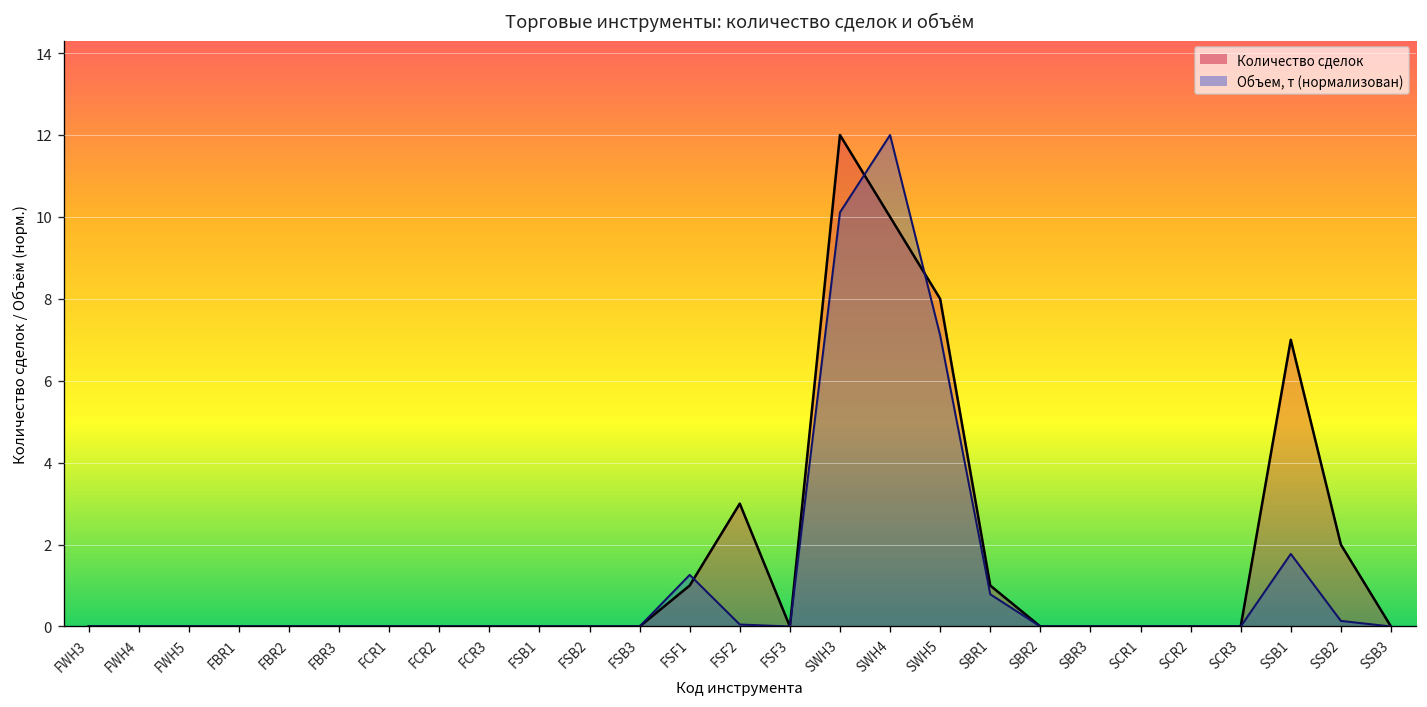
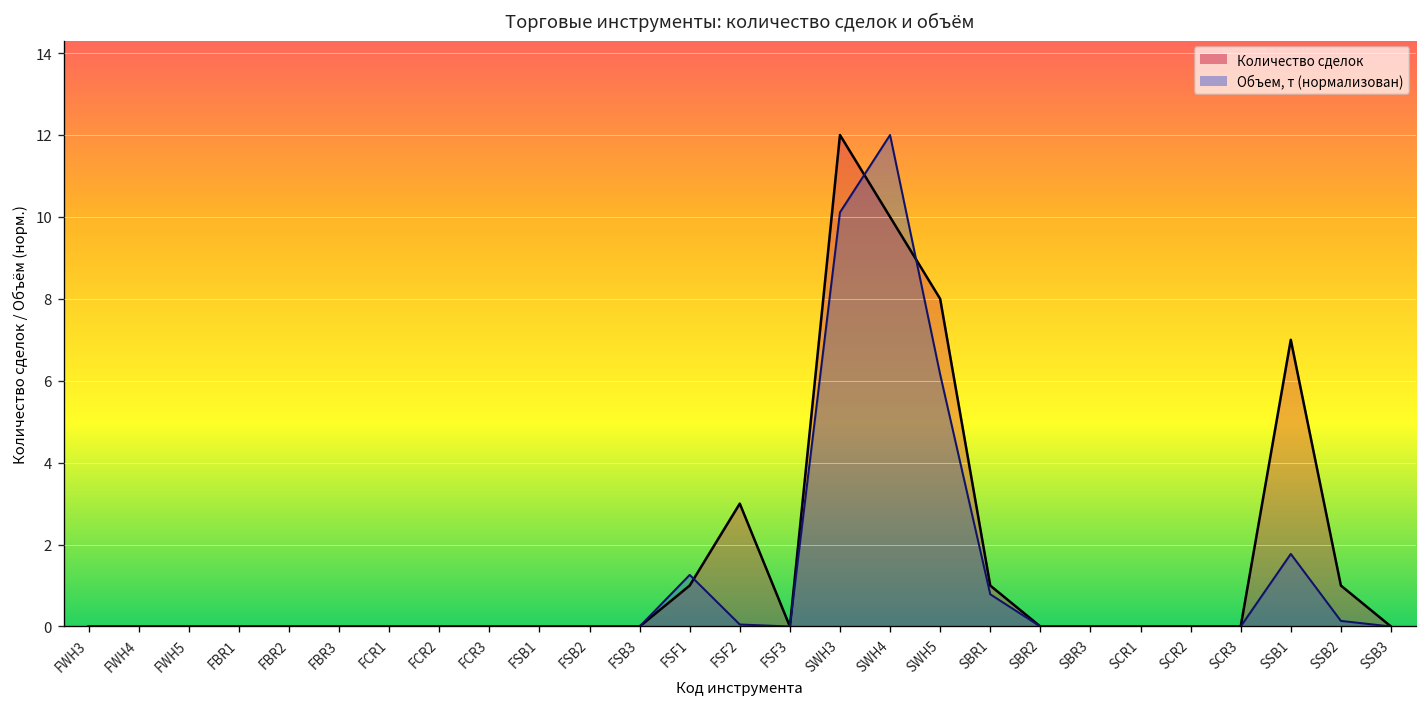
  {
    "Количество сделок": {
      "FSF1": 1,
      "FSF2": 3,
      "SWH3": 12,
      "SWH4": 10,
      "SWH5": 8,
      "SBR1": 1,
      "SSB1": 7,
-     "SSB2": 2
+     "SSB2": 1
    },
    "Объем, т (нормализован)": {
      "FSF1": 1.3,
      "FSF2": 0.0,
      "SWH3": 10.1,
      "SWH4": 12.0,
-     "SWH5": 7.1,
+     "SWH5": 6.2,
      "SBR1": 0.8,
      "SSB1": 1.8,
      "SSB2": 0.1
    }
  }
